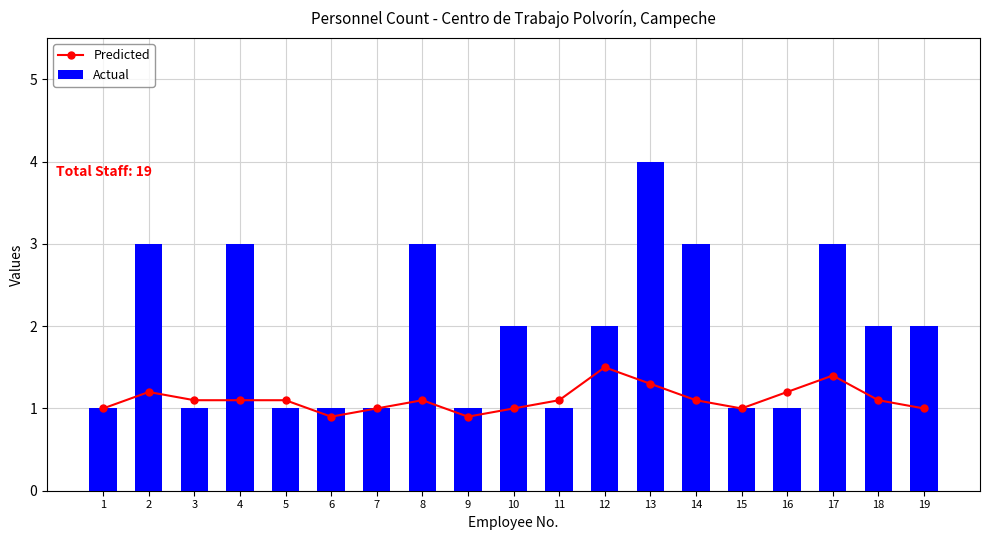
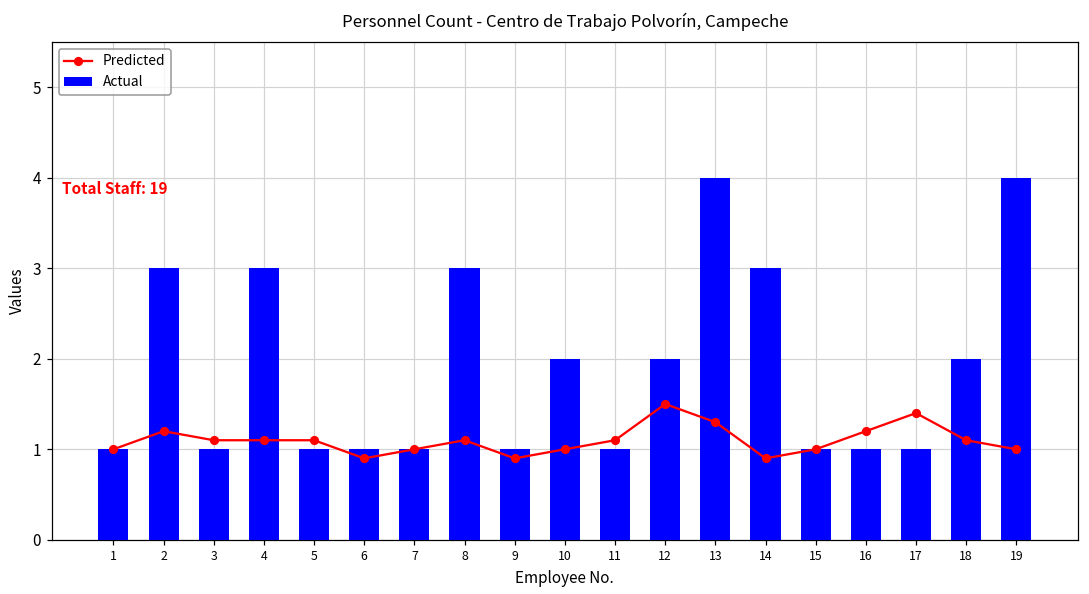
  {
    "Predicted": {
      "1": 1.0,
      "2": 1.2,
      "3": 1.1,
      "4": 1.1,
      "5": 1.1,
      "6": 0.9,
      "7": 1.0,
      "8": 1.1,
      "9": 0.9,
      "10": 1.0,
      "11": 1.1,
      "12": 1.5,
      "13": 1.3,
-     "14": 1.1,
+     "14": 0.9,
      "15": 1.0,
      "16": 1.2,
      "17": 1.4,
      "18": 1.1,
      "19": 1.0
    },
    "Actual": {
      "1": 1,
      "2": 3,
      "3": 1,
      "4": 3,
      "5": 1,
      "6": 1,
      "7": 1,
      "8": 3,
      "9": 1,
      "10": 2,
      "11": 1,
      "12": 2,
      "13": 4,
      "14": 3,
      "15": 1,
      "16": 1,
-     "17": 3,
+     "17": 1,
      "18": 2,
-     "19": 2
+     "19": 4
    }
  }
